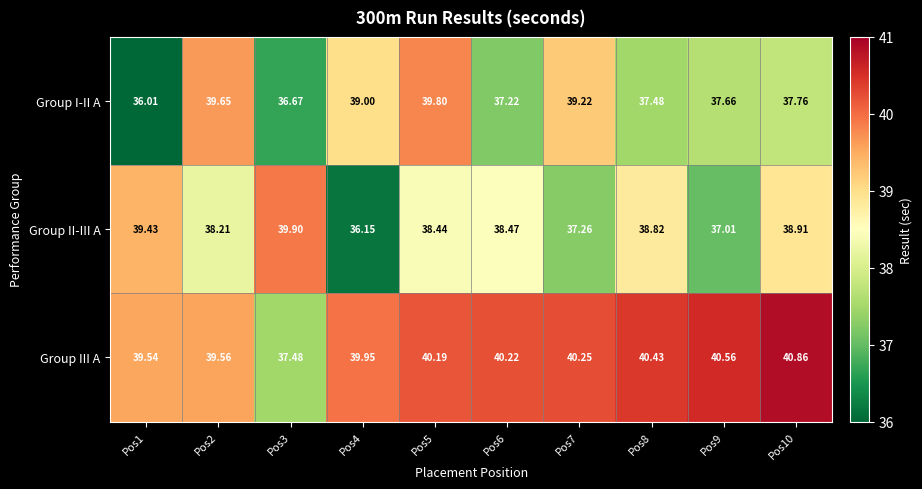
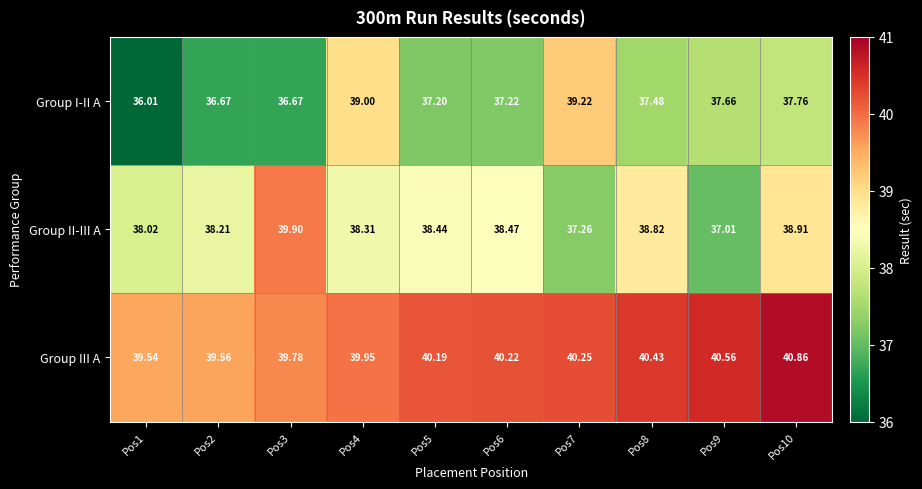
  {
    "Group I-II A": {
      "Pos1": 36.01,
-     "Pos2": 39.65,
+     "Pos2": 36.67,
      "Pos3": 36.67,
      "Pos4": 39.00,
-     "Pos5": 39.80,
+     "Pos5": 37.20,
      "Pos6": 37.22,
      "Pos7": 39.22,
      "Pos8": 37.48,
      "Pos9": 37.66,
      "Pos10": 37.76
    },
    "Group II-III A": {
-     "Pos1": 39.43,
+     "Pos1": 38.02,
      "Pos2": 38.21,
      "Pos3": 39.90,
-     "Pos4": 36.15,
+     "Pos4": 38.31,
      "Pos5": 38.44,
      "Pos6": 38.47,
      "Pos7": 37.26,
      "Pos8": 38.82,
      "Pos9": 37.01,
      "Pos10": 38.91
    },
    "Group III A": {
      "Pos1": 39.54,
      "Pos2": 39.56,
-     "Pos3": 37.48,
+     "Pos3": 39.78,
      "Pos4": 39.95,
      "Pos5": 40.19,
      "Pos6": 40.22,
      "Pos7": 40.25,
      "Pos8": 40.43,
      "Pos9": 40.56,
      "Pos10": 40.86
    }
  }
